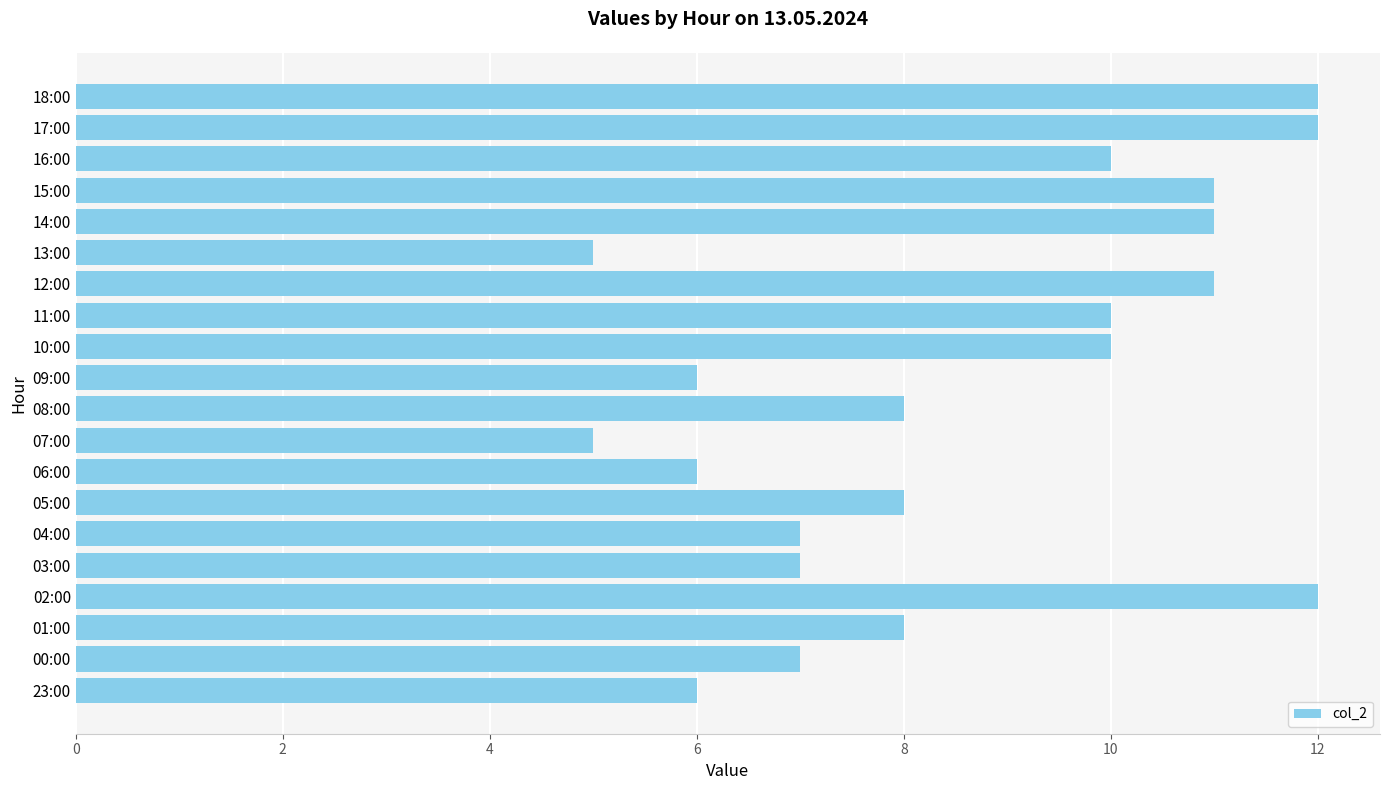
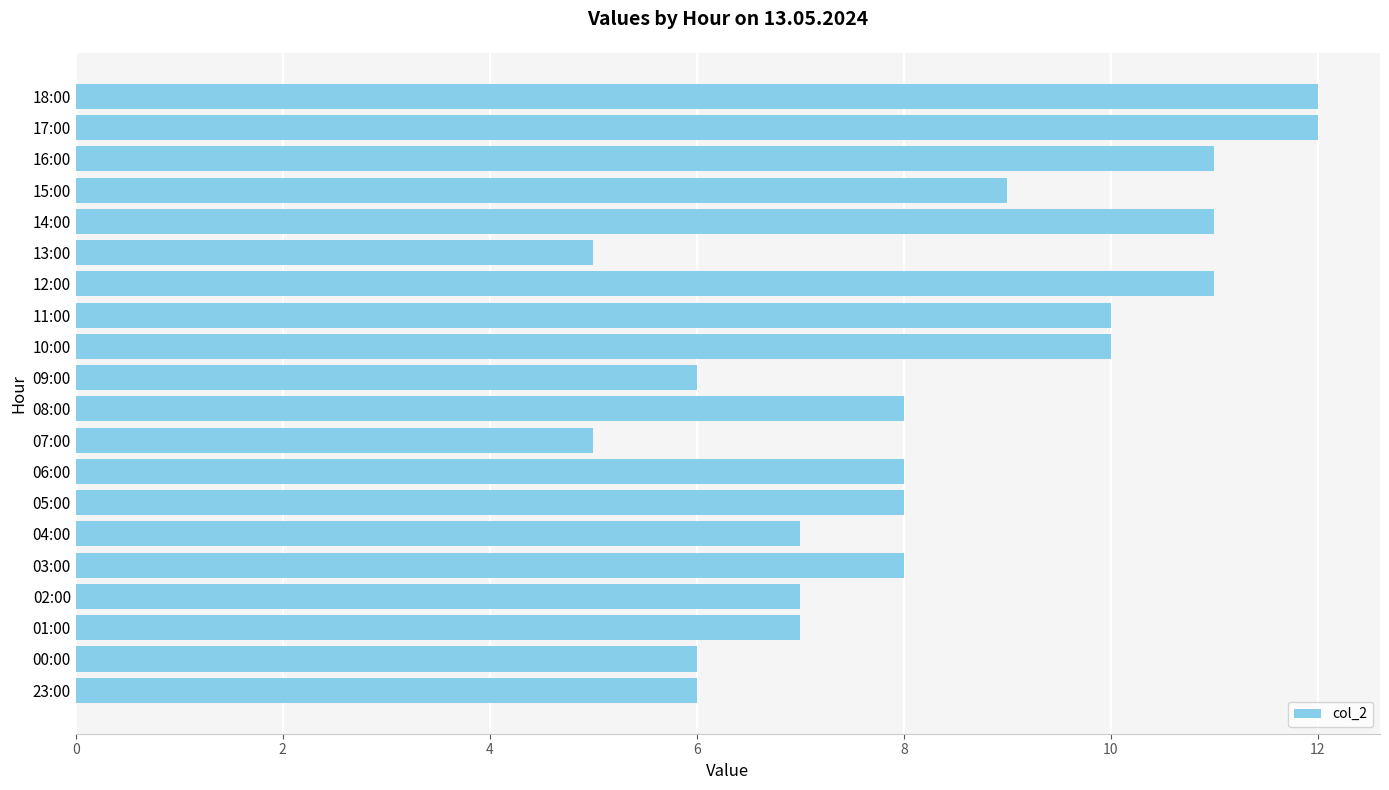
  {
    "18:00": 12,
    "17:00": 12,
-   "16:00": 10,
-   "15:00": 11,
+   "16:00": 11,
+   "15:00": 9,
    "14:00": 11,
    "13:00": 5,
    "12:00": 11,
    "11:00": 10,
    "10:00": 10,
    "09:00": 6,
    "08:00": 8,
    "07:00": 5,
-   "06:00": 6,
+   "06:00": 8,
    "05:00": 8,
    "04:00": 7,
-   "03:00": 7,
-   "02:00": 12,
-   "01:00": 8,
-   "00:00": 7,
+   "03:00": 8,
+   "02:00": 7,
+   "01:00": 7,
+   "00:00": 6,
    "23:00": 6
  }
